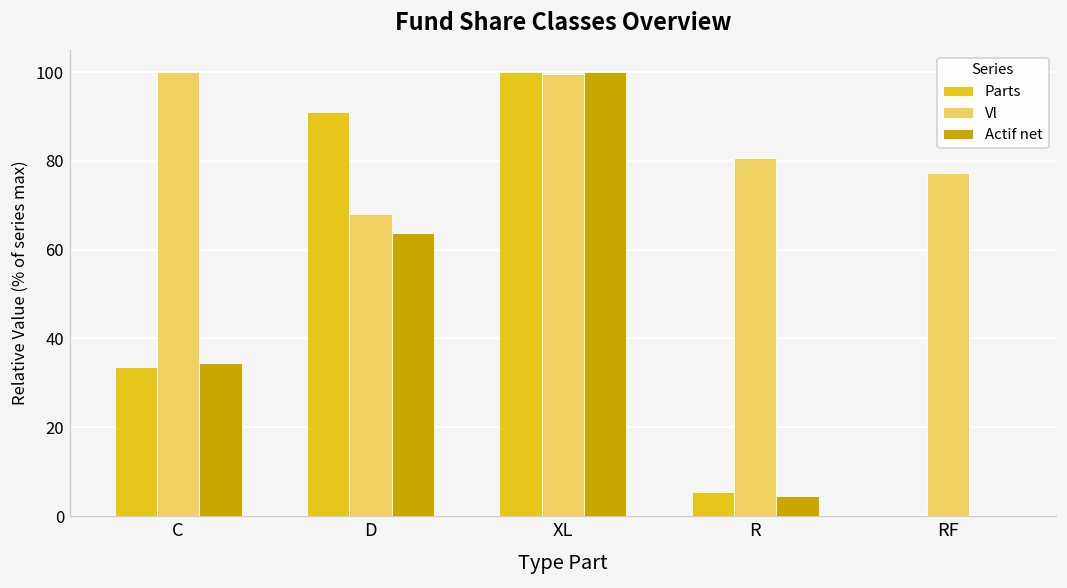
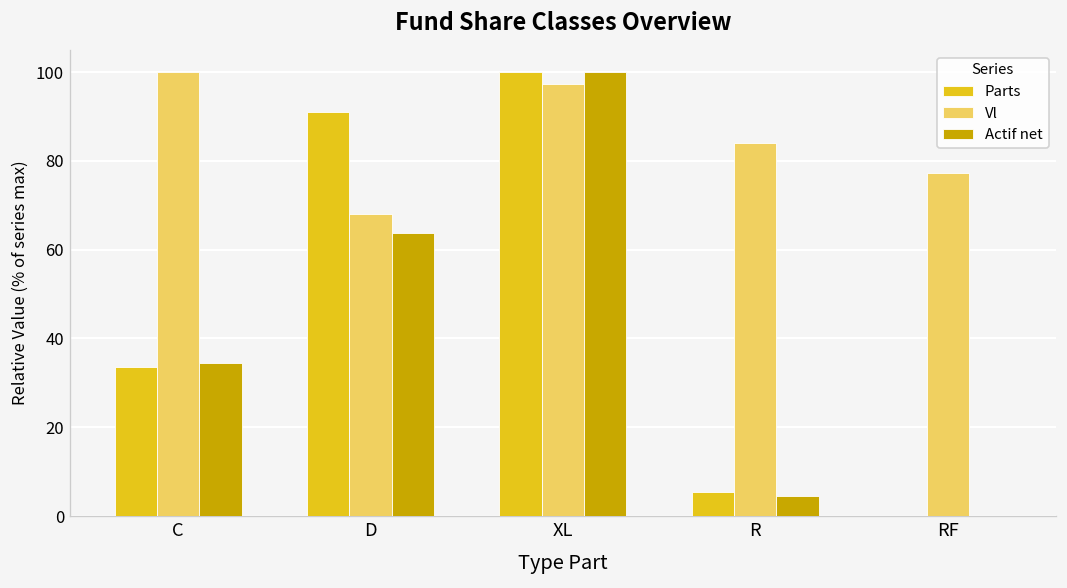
  {
    "Vl": {
      "C": 100,
      "D": 68,
-     "XL": 100,
-     "R": 81,
+     "XL": 97,
+     "R": 84,
      "RF": 77
    }
  }
